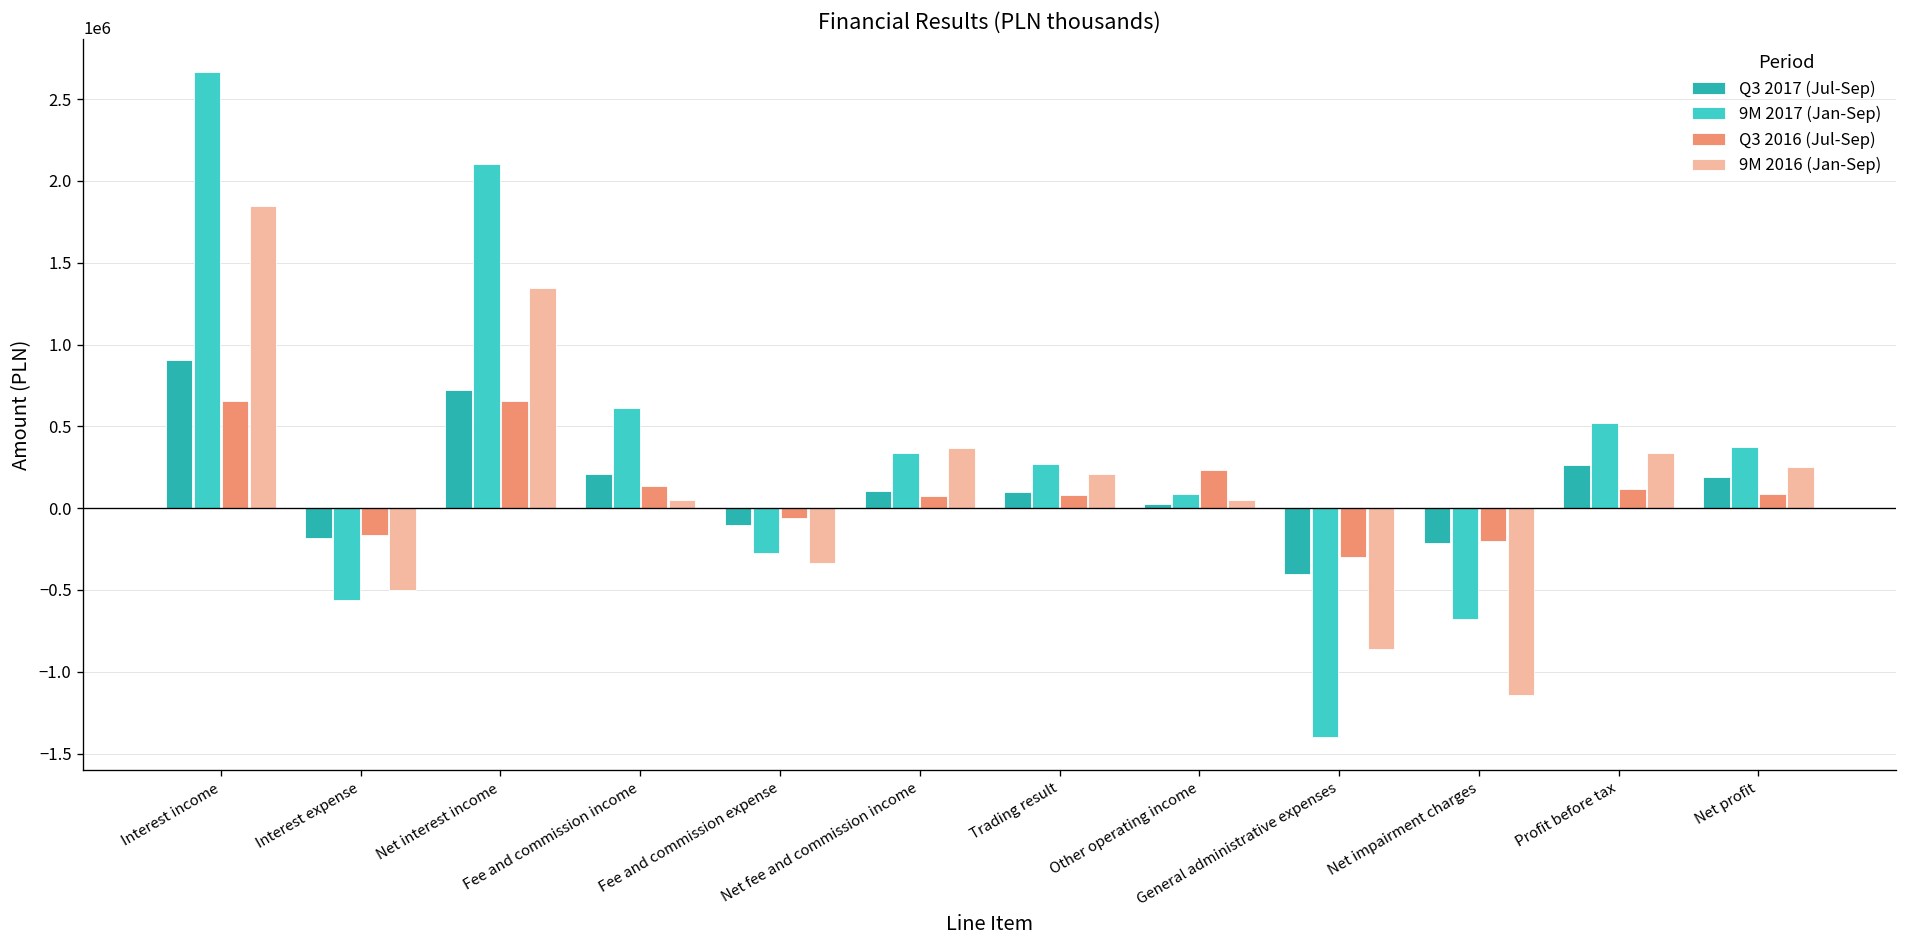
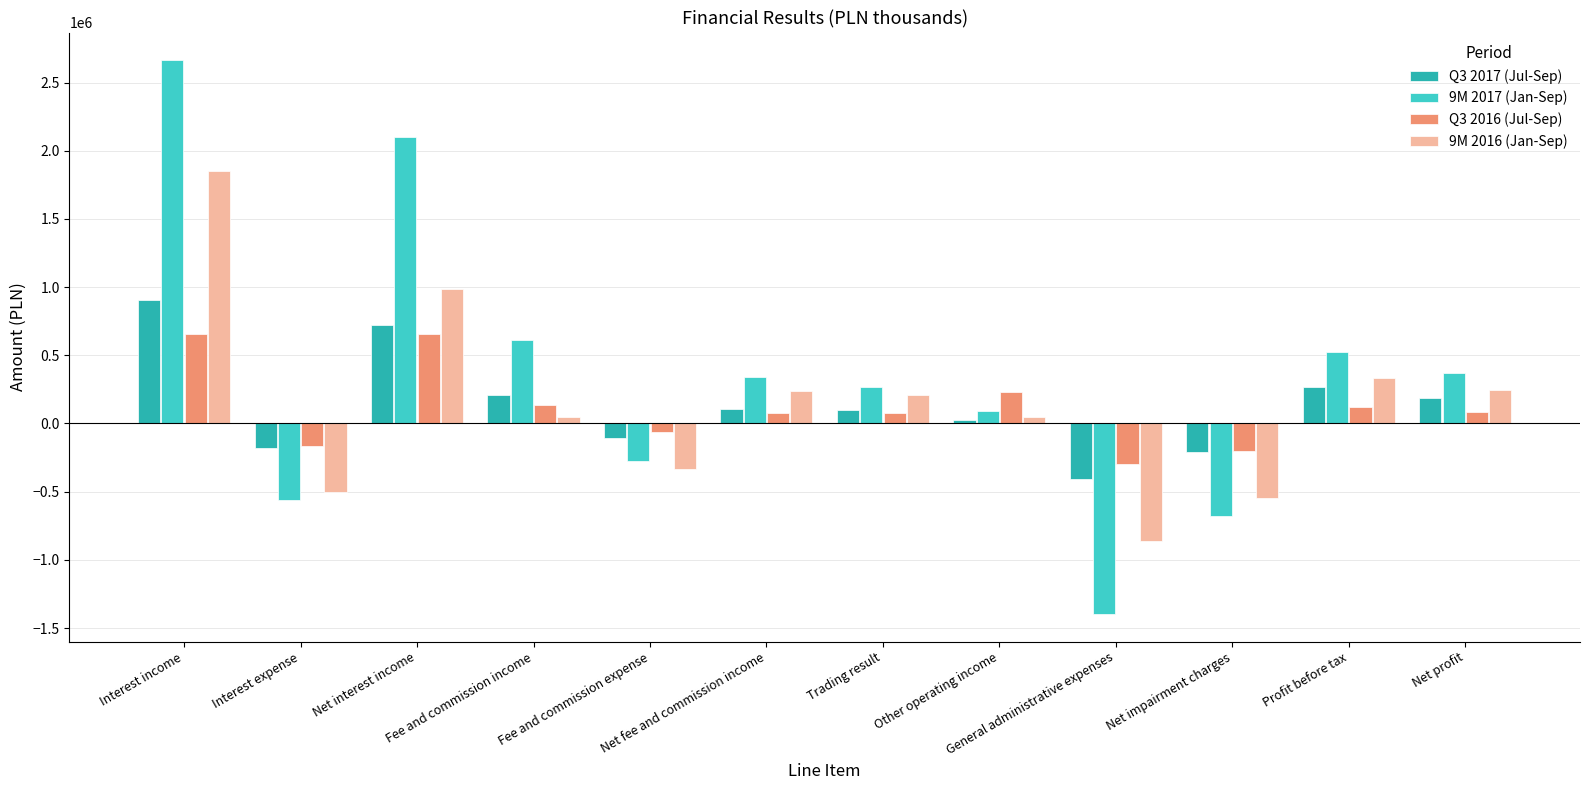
  {
    "Q3 2016 (Jul-Sep)": {
      "Interest income": 660000,
      "Interest expense": -170000,
      "Net interest income": 650000,
      "Fee and commission income": 140000,
      "Fee and commission expense": -60000,
      "Net fee and commission income": 80000,
      "Trading result": 80000,
      "Other operating income": 230000,
      "General administrative expenses": -300000,
      "Net impairment charges": -200000,
      "Profit before tax": 120000,
      "Net profit": 90000
    },
    "9M 2016 (Jan-Sep)": {
      "Interest income": 1850000,
      "Interest expense": -500000,
-     "Net interest income": 1350000,
+     "Net interest income": 990000,
      "Fee and commission income": 50000,
      "Fee and commission expense": -340000,
-     "Net fee and commission income": 370000,
+     "Net fee and commission income": 240000,
      "Trading result": 210000,
      "Other operating income": 50000,
      "General administrative expenses": -860000,
-     "Net impairment charges": -1140000,
+     "Net impairment charges": -550000,
      "Profit before tax": 330000,
      "Net profit": 250000
    }
  }
